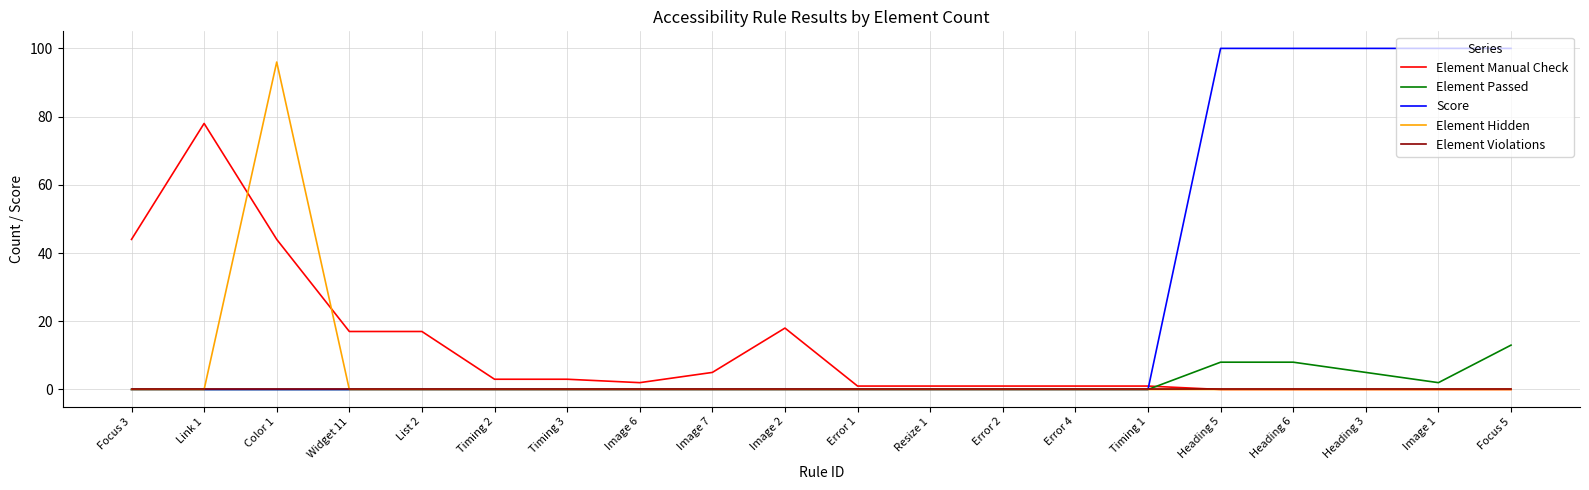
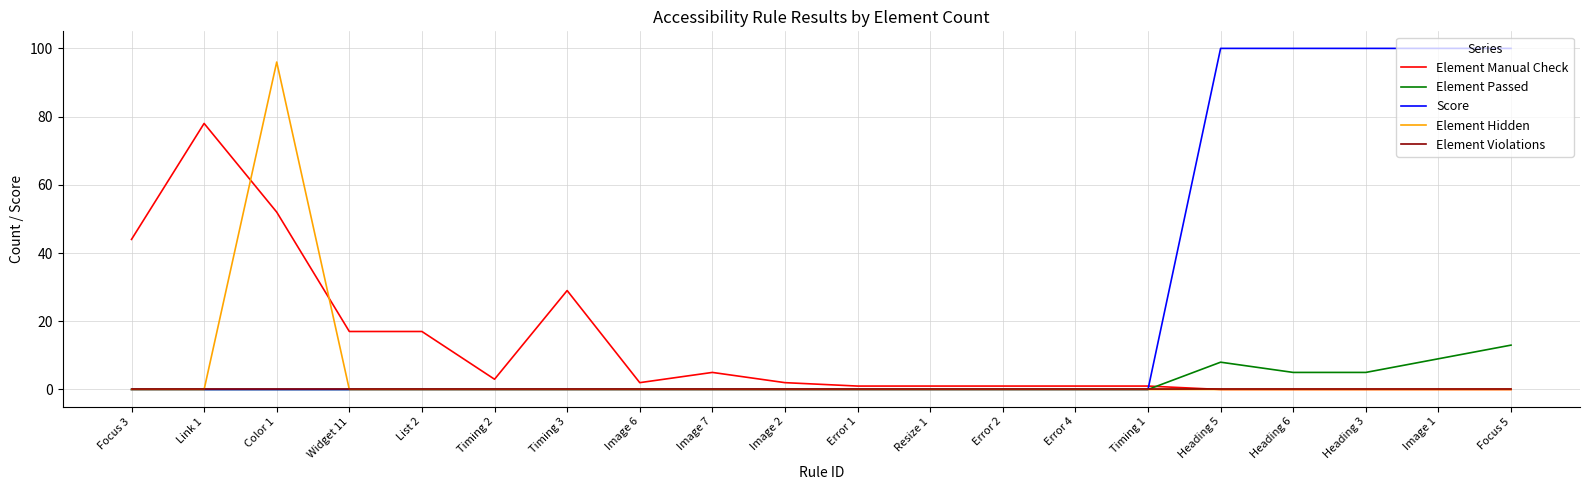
  {
    "Element Manual Check": {
      "Focus 3": 44,
      "Link 1": 78,
-     "Color 1": 44,
+     "Color 1": 52,
      "Widget 11": 17,
      "List 2": 17,
      "Timing 2": 3,
-     "Timing 3": 3,
+     "Timing 3": 29,
      "Image 6": 2,
      "Image 7": 5,
-     "Image 2": 18,
+     "Image 2": 2,
      "Error 1": 1,
      "Resize 1": 1,
      "Error 2": 1,
      "Error 4": 1,
      "Timing 1": 1
    },
    "Element Passed": {
      "Heading 5": 8,
-     "Heading 6": 8,
+     "Heading 6": 5,
      "Heading 3": 5,
-     "Image 1": 2,
+     "Image 1": 9,
      "Focus 5": 13
    },
    "Score": {
      "Heading 5": 100,
      "Heading 6": 100,
      "Heading 3": 100
    },
    "Element Hidden": {
      "Color 1": 96
    }
  }
